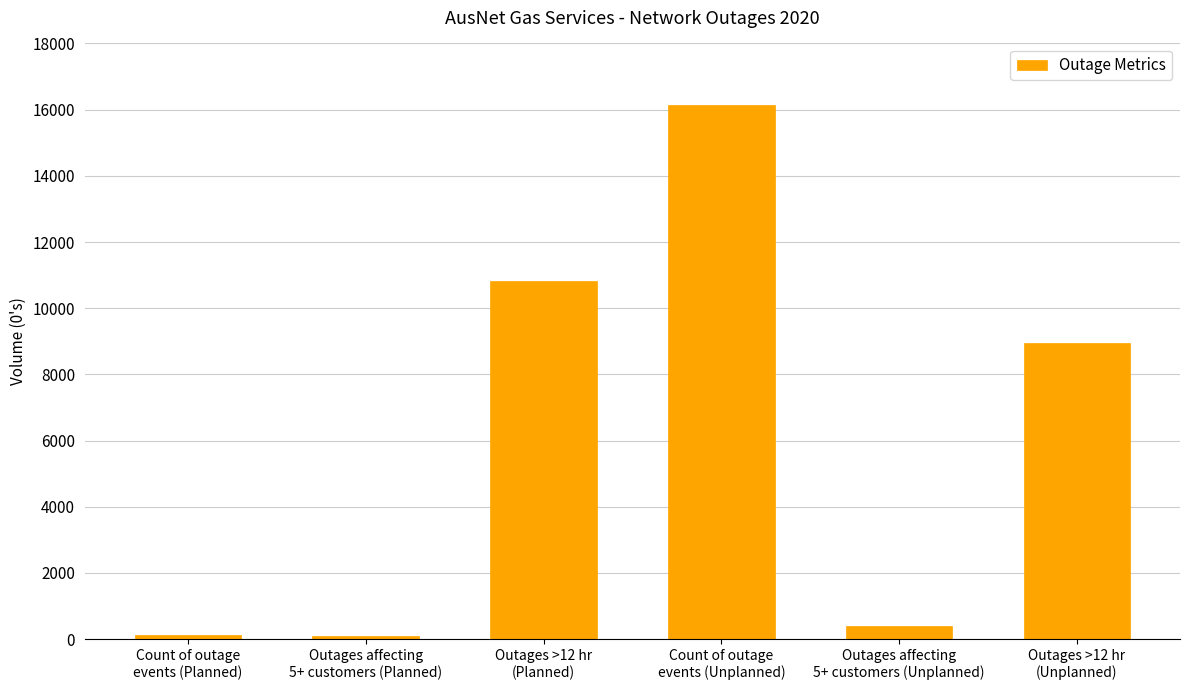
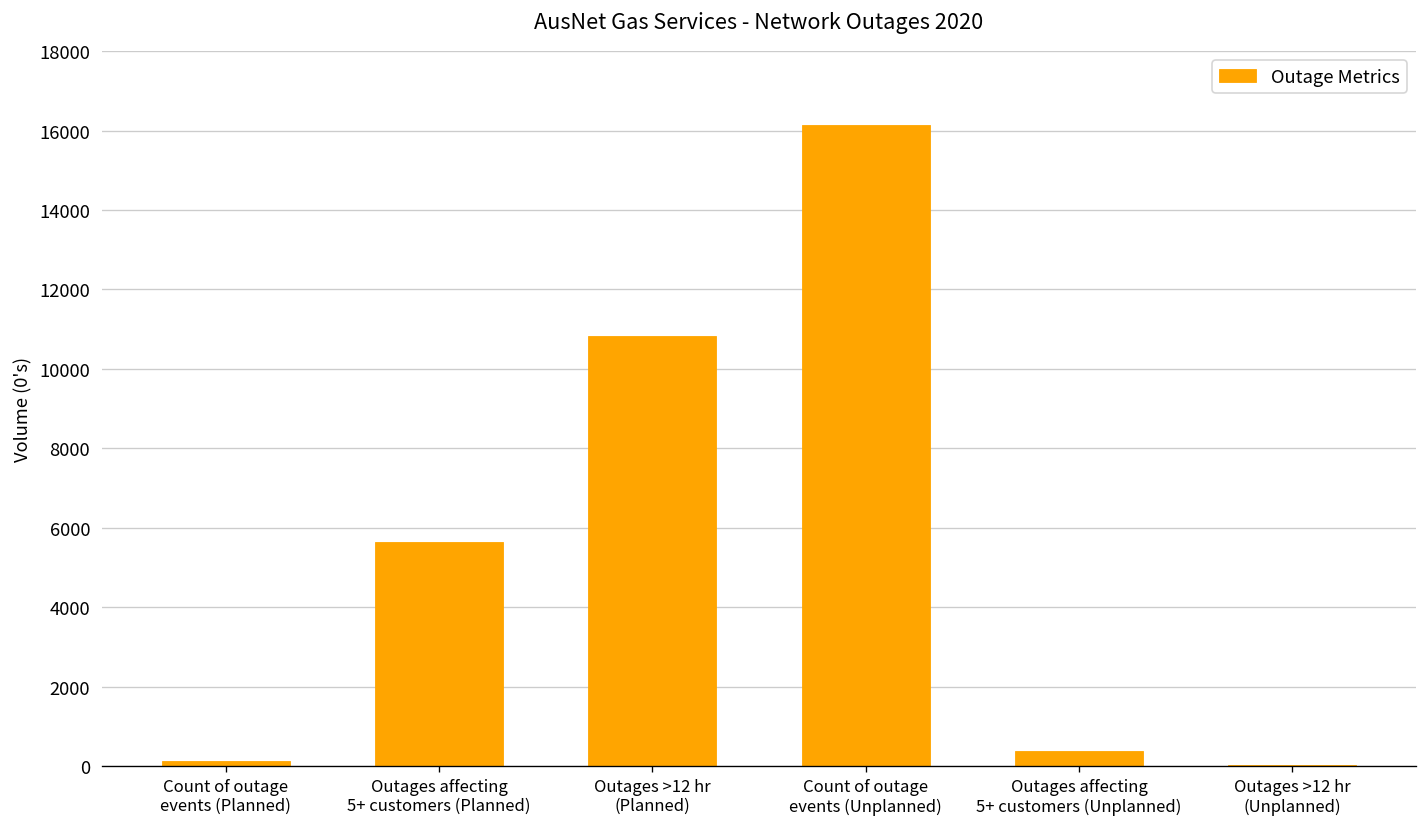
  {
    "Count of outage events (Planned)": 100,
-   "Outages affecting 5+ customers (Planned)": 100,
+   "Outages affecting 5+ customers (Planned)": 5600,
    "Outages >12 hr (Planned)": 10800,
    "Count of outage events (Unplanned)": 16100,
    "Outages affecting 5+ customers (Unplanned)": 400,
-   "Outages >12 hr (Unplanned)": 8900
+   "Outages >12 hr (Unplanned)": 0
  }
